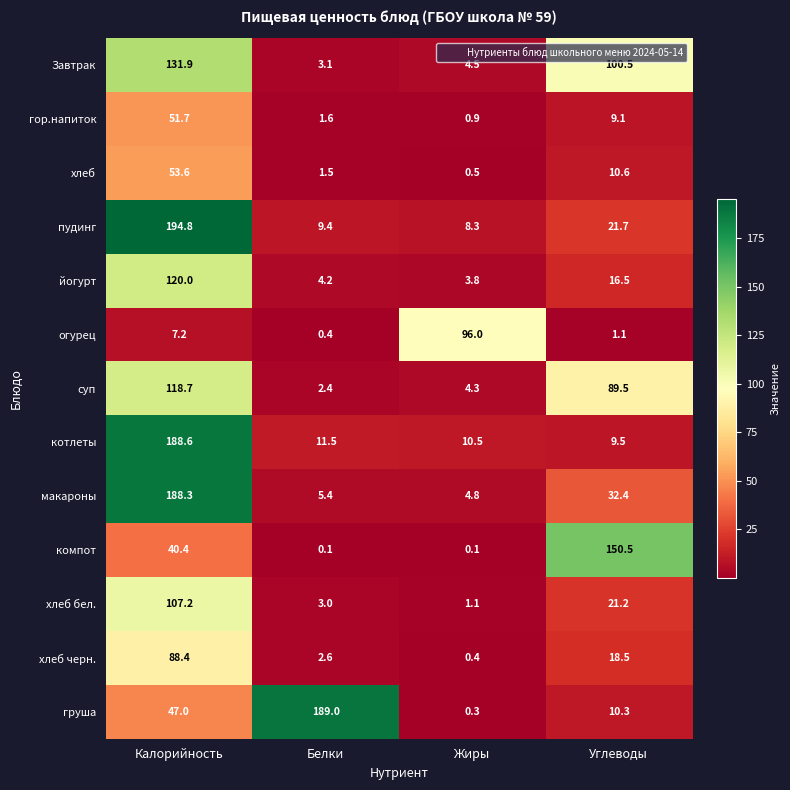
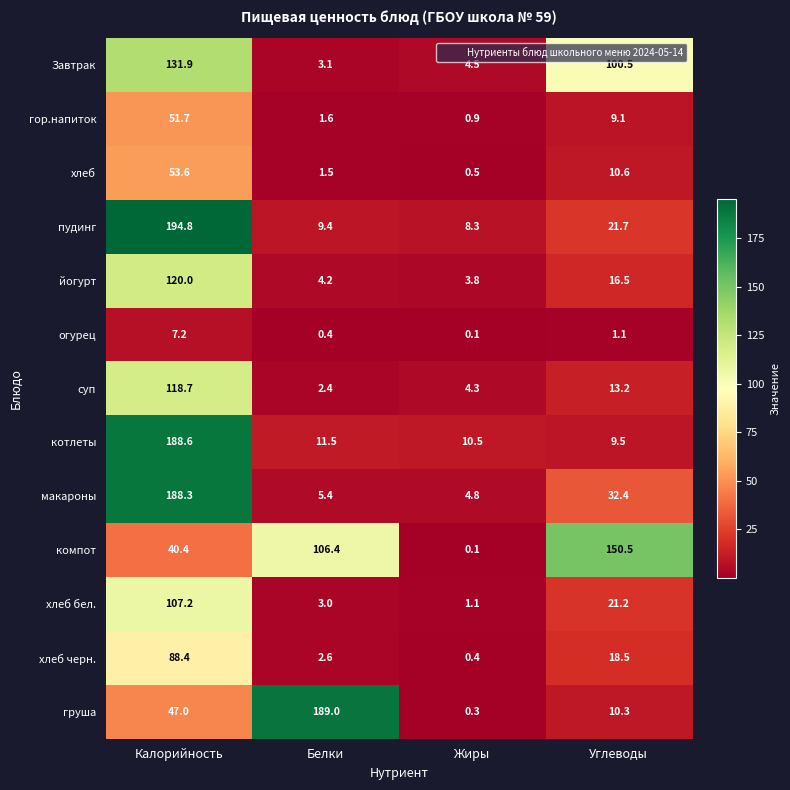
  {
    "Завтрак": {
      "Калорийность": 131.9,
      "Белки": 3.1
    },
    "гор.напиток": {
      "Калорийность": 51.7,
      "Белки": 1.6,
      "Жиры": 0.9,
      "Углеводы": 9.1
    },
    "хлеб": {
      "Калорийность": 53.6,
      "Белки": 1.5,
      "Жиры": 0.5,
      "Углеводы": 10.6
    },
    "пудинг": {
      "Калорийность": 194.8,
      "Белки": 9.4,
      "Жиры": 8.3,
      "Углеводы": 21.7
    },
    "йогурт": {
      "Калорийность": 120.0,
      "Белки": 4.2,
      "Жиры": 3.8,
      "Углеводы": 16.5
    },
    "огурец": {
      "Калорийность": 7.2,
      "Белки": 0.4,
-     "Жиры": 96.0,
+     "Жиры": 0.1,
      "Углеводы": 1.1
    },
    "суп": {
      "Калорийность": 118.7,
      "Белки": 2.4,
      "Жиры": 4.3,
-     "Углеводы": 89.5
+     "Углеводы": 13.2
    },
    "котлеты": {
      "Калорийность": 188.6,
      "Белки": 11.5,
      "Жиры": 10.5,
      "Углеводы": 9.5
    },
    "макароны": {
      "Калорийность": 188.3,
      "Белки": 5.4,
      "Жиры": 4.8,
      "Углеводы": 32.4
    },
    "компот": {
      "Калорийность": 40.4,
-     "Белки": 0.1,
+     "Белки": 106.4,
      "Жиры": 0.1,
      "Углеводы": 150.5
    },
    "хлеб бел.": {
      "Калорийность": 107.2,
      "Белки": 3.0,
      "Жиры": 1.1,
      "Углеводы": 21.2
    },
    "хлеб черн.": {
      "Калорийность": 88.4,
      "Белки": 2.6,
      "Жиры": 0.4,
      "Углеводы": 18.5
    },
    "груша": {
      "Калорийность": 47.0,
      "Белки": 189.0,
      "Жиры": 0.3,
      "Углеводы": 10.3
    }
  }
